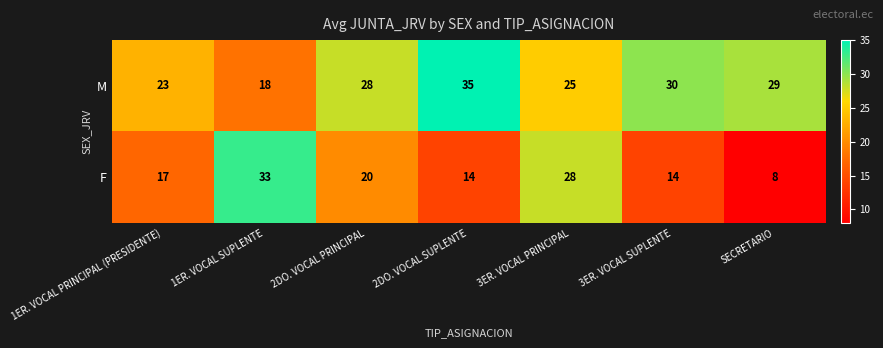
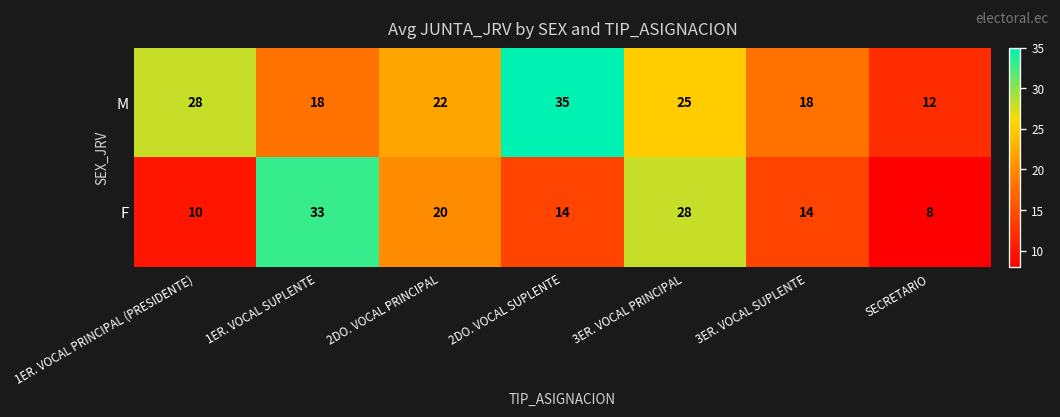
  {
    "M": {
-     "1ER. VOCAL PRINCIPAL (PRESIDENTE)": 23,
+     "1ER. VOCAL PRINCIPAL (PRESIDENTE)": 28,
      "1ER. VOCAL SUPLENTE": 18,
-     "2DO. VOCAL PRINCIPAL": 28,
+     "2DO. VOCAL PRINCIPAL": 22,
      "2DO. VOCAL SUPLENTE": 35,
      "3ER. VOCAL PRINCIPAL": 25,
-     "3ER. VOCAL SUPLENTE": 30,
-     "SECRETARIO": 29
+     "3ER. VOCAL SUPLENTE": 18,
+     "SECRETARIO": 12
    },
    "F": {
-     "1ER. VOCAL PRINCIPAL (PRESIDENTE)": 17,
+     "1ER. VOCAL PRINCIPAL (PRESIDENTE)": 10,
      "1ER. VOCAL SUPLENTE": 33,
      "2DO. VOCAL PRINCIPAL": 20,
      "2DO. VOCAL SUPLENTE": 14,
      "3ER. VOCAL PRINCIPAL": 28,
      "3ER. VOCAL SUPLENTE": 14,
      "SECRETARIO": 8
    }
  }
